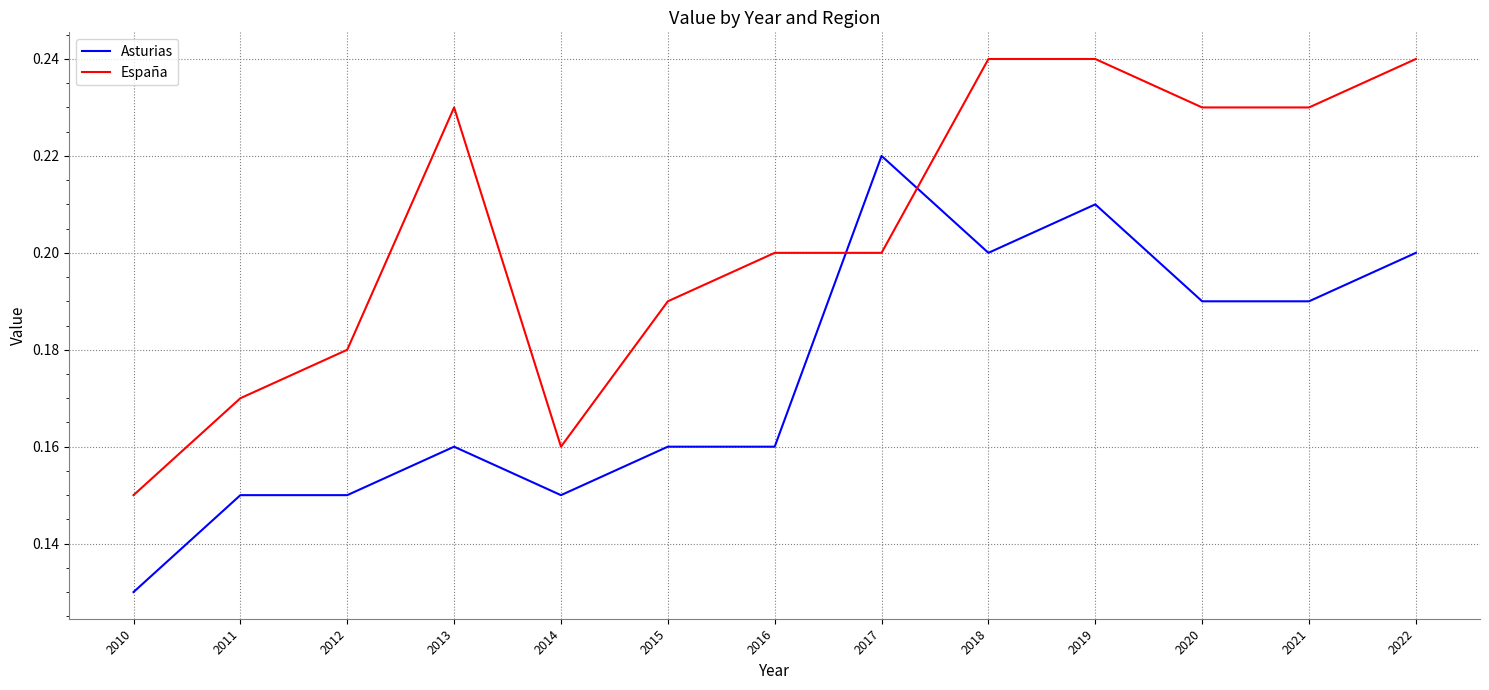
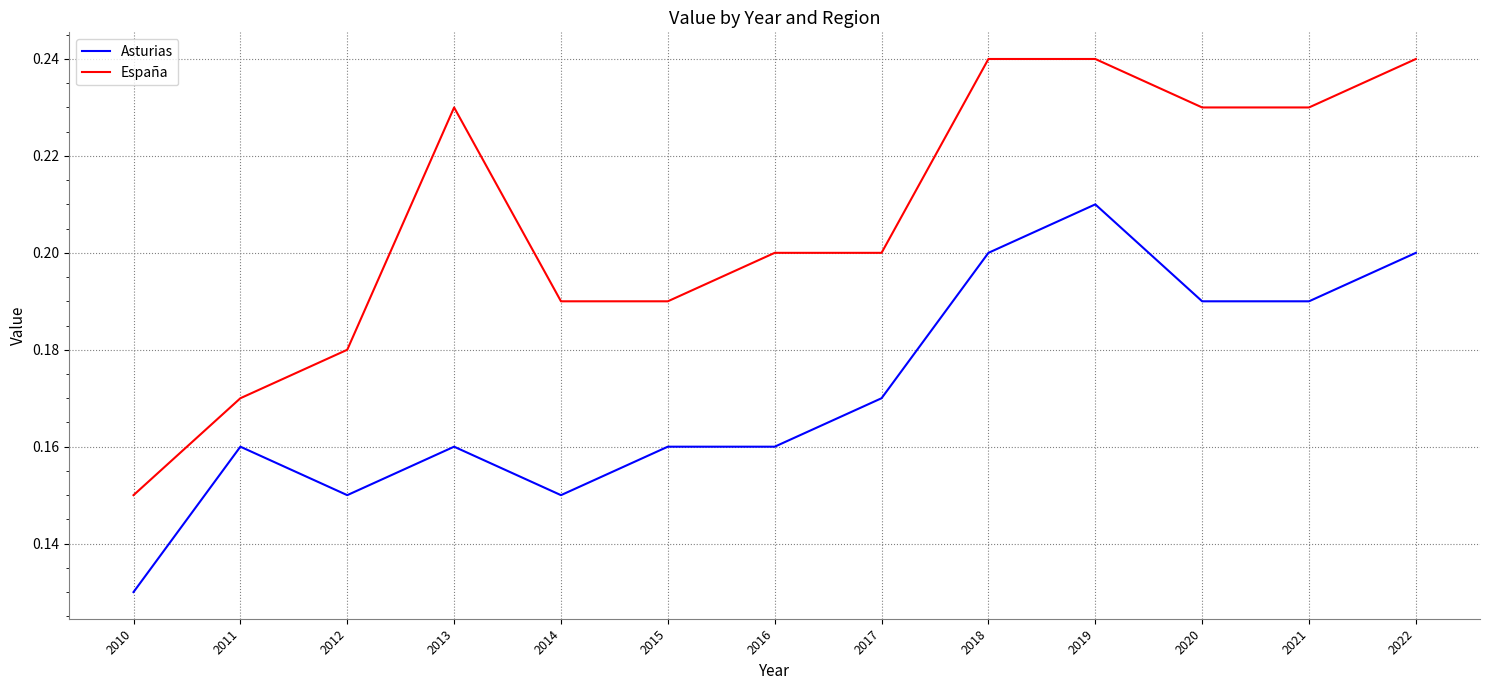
  {
    "Asturias": {
      "2010": 0.13,
-     "2011": 0.15,
+     "2011": 0.16,
      "2012": 0.15,
      "2013": 0.16,
      "2014": 0.15,
      "2015": 0.16,
      "2016": 0.16,
-     "2017": 0.22,
+     "2017": 0.17,
      "2018": 0.20,
      "2019": 0.21,
      "2020": 0.19,
      "2021": 0.19,
      "2022": 0.20
    },
    "España": {
      "2010": 0.15,
      "2011": 0.17,
      "2012": 0.18,
      "2013": 0.23,
-     "2014": 0.16,
+     "2014": 0.19,
      "2015": 0.19,
      "2016": 0.20,
      "2017": 0.20,
      "2018": 0.24,
      "2019": 0.24,
      "2020": 0.23,
      "2021": 0.23,
      "2022": 0.24
    }
  }
